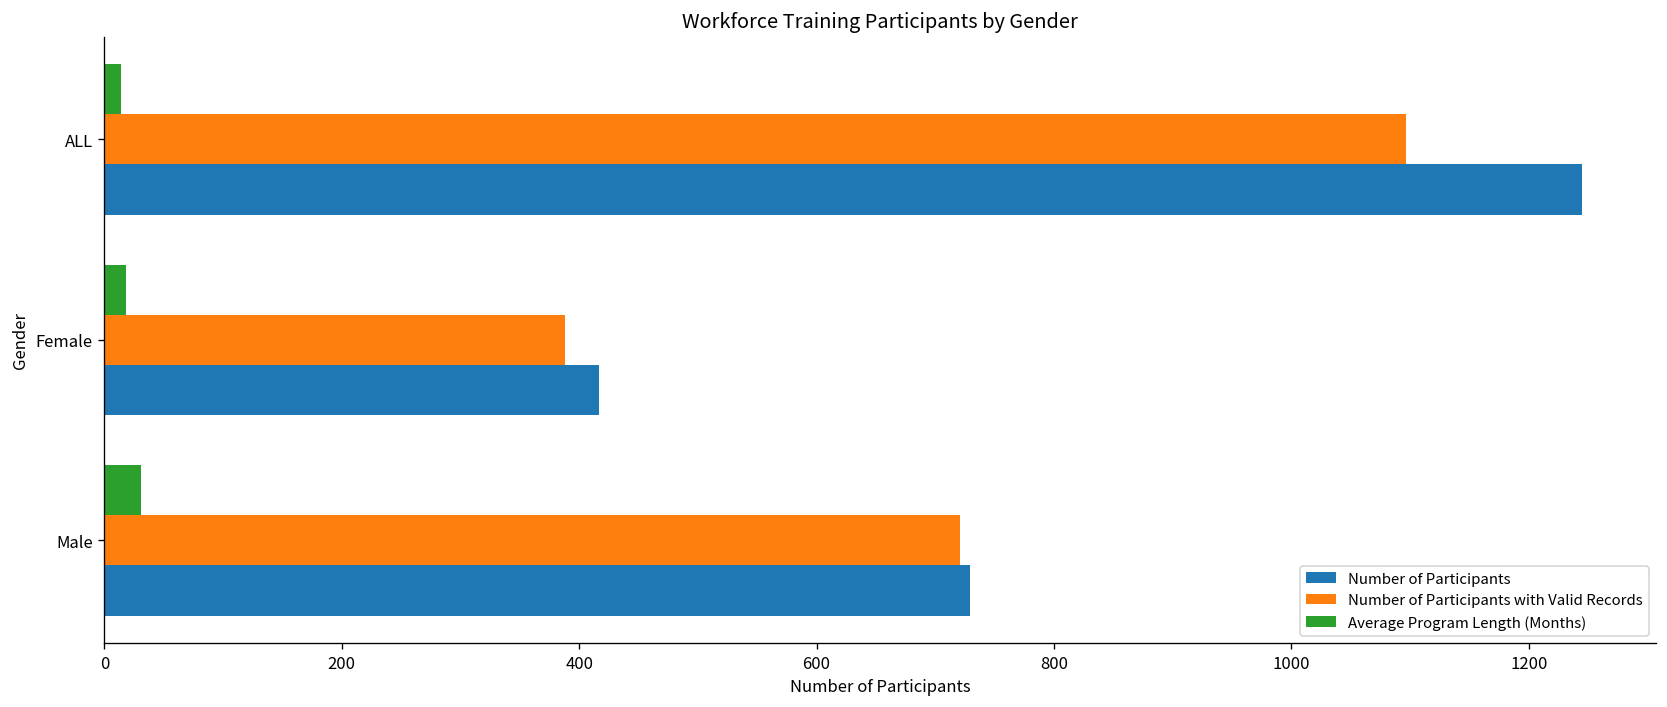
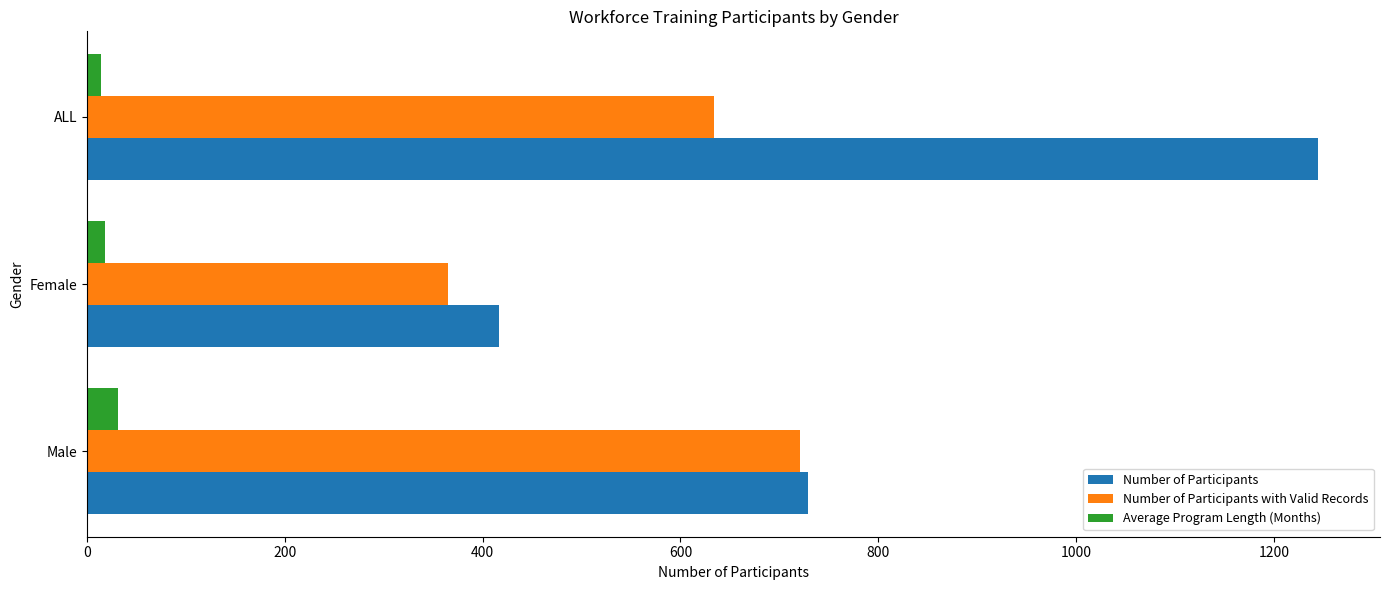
  {
    "Number of Participants": {
      "ALL": 1250,
      "Female": 420,
      "Male": 730
    },
    "Number of Participants with Valid Records": {
-     "ALL": 1100,
-     "Female": 390,
+     "ALL": 630,
+     "Female": 370,
      "Male": 720
    },
    "Average Program Length (Months)": {
      "ALL": 10,
      "Female": 20,
      "Male": 30
    }
  }
